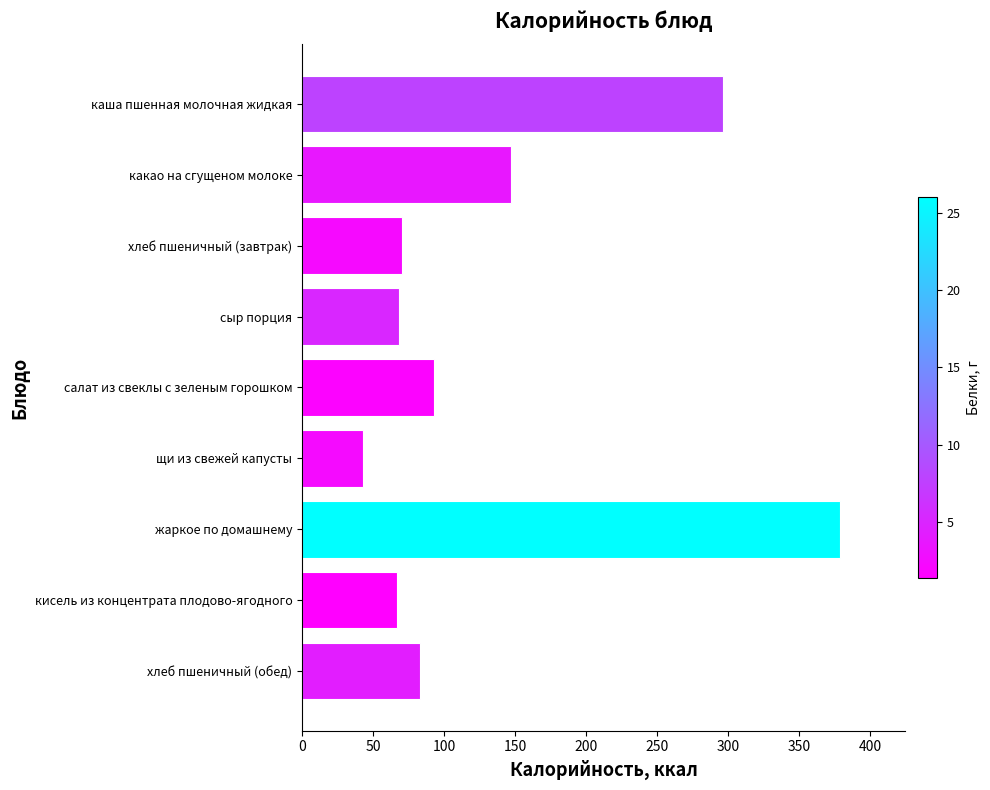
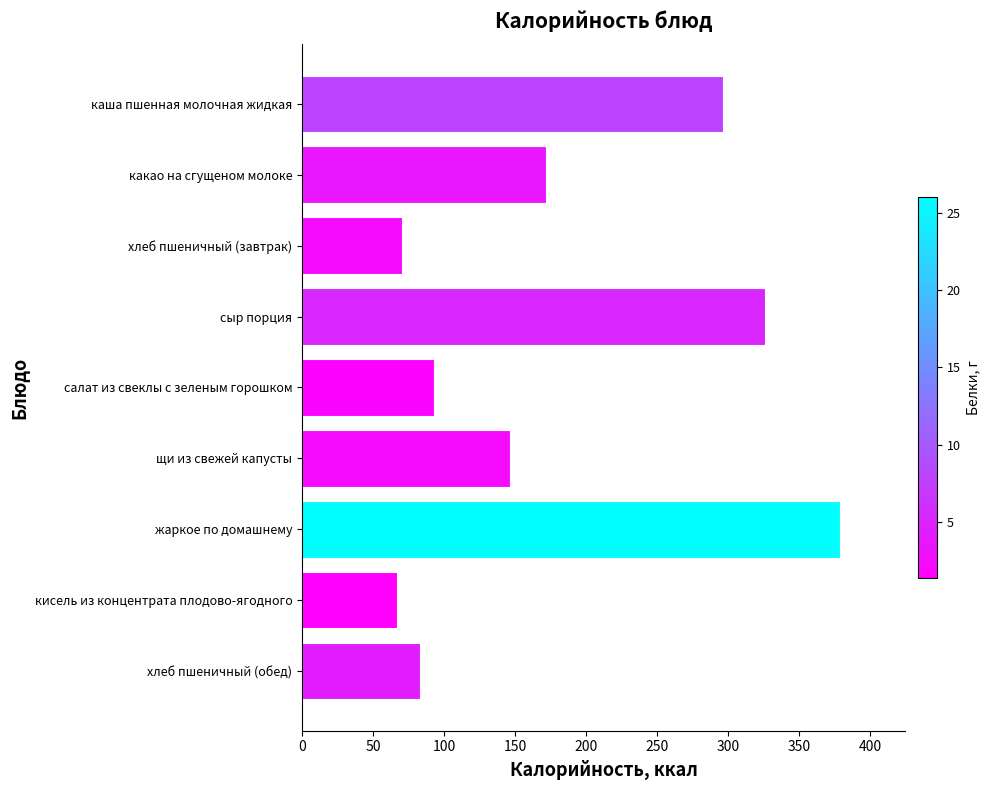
  {
    "каша пшенная молочная жидкая": 296,
-   "какао на сгущеном молоке": 147,
+   "какао на сгущеном молоке": 172,
    "хлеб пшеничный (завтрак)": 71,
-   "сыр порция": 69,
+   "сыр порция": 326,
    "салат из свеклы с зеленым горошком": 93,
-   "щи из свежей капусты": 43,
+   "щи из свежей капусты": 147,
    "жаркое по домашнему": 379,
    "кисель из концентрата плодово-ягодного": 67,
    "хлеб пшеничный (обед)": 83
  }
